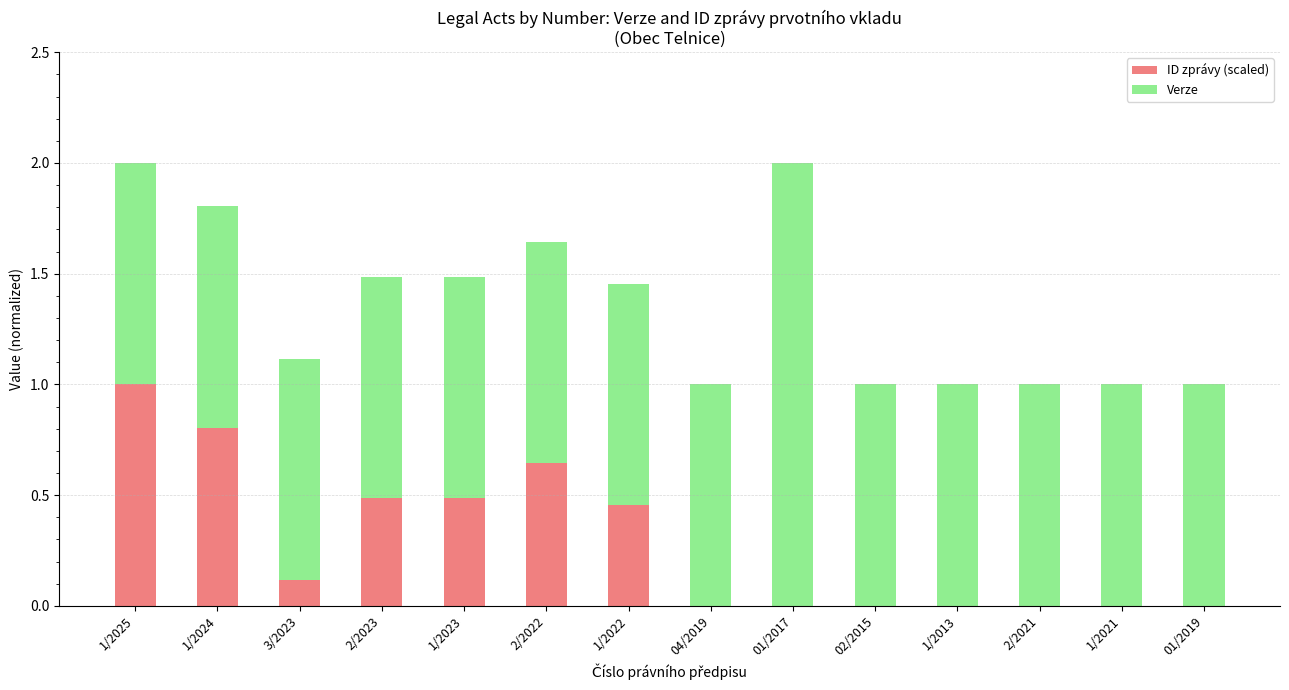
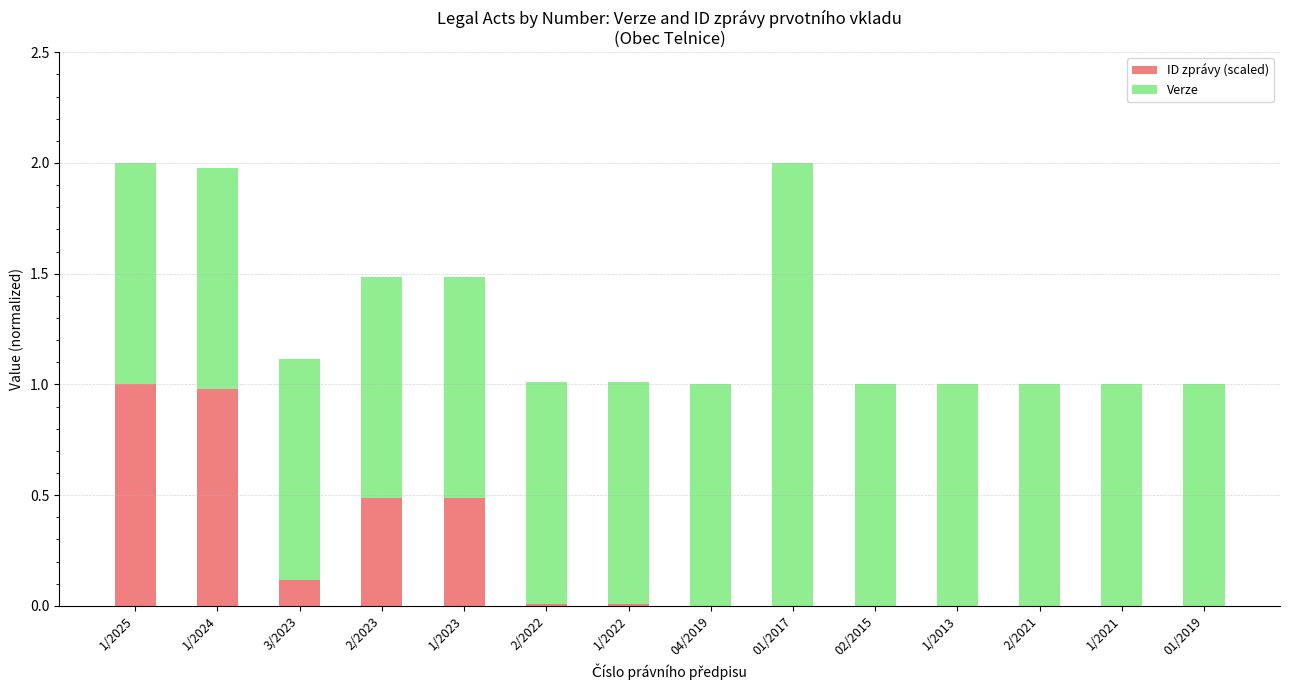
  {
    "ID zprávy (scaled)": {
      "1/2025": 1.00,
-     "1/2024": 0.80,
+     "1/2024": 0.98,
      "3/2023": 0.12,
      "2/2023": 0.49,
      "1/2023": 0.49,
-     "2/2022": 0.65,
-     "1/2022": 0.46,
+     "2/2022": 0.01,
+     "1/2022": 0.01,
      "01/2019": 0.00
    },
    "Verze": {
      "1/2025": 1.00,
      "1/2024": 1.00,
      "3/2023": 1.00,
      "2/2023": 1.00,
      "1/2023": 1.00,
      "2/2022": 1.00,
      "1/2022": 1.00,
      "04/2019": 1.00,
      "01/2017": 2.00,
      "02/2015": 1.00,
      "1/2013": 1.00,
      "2/2021": 1.00,
      "1/2021": 1.00,
      "01/2019": 1.00
    }
  }
